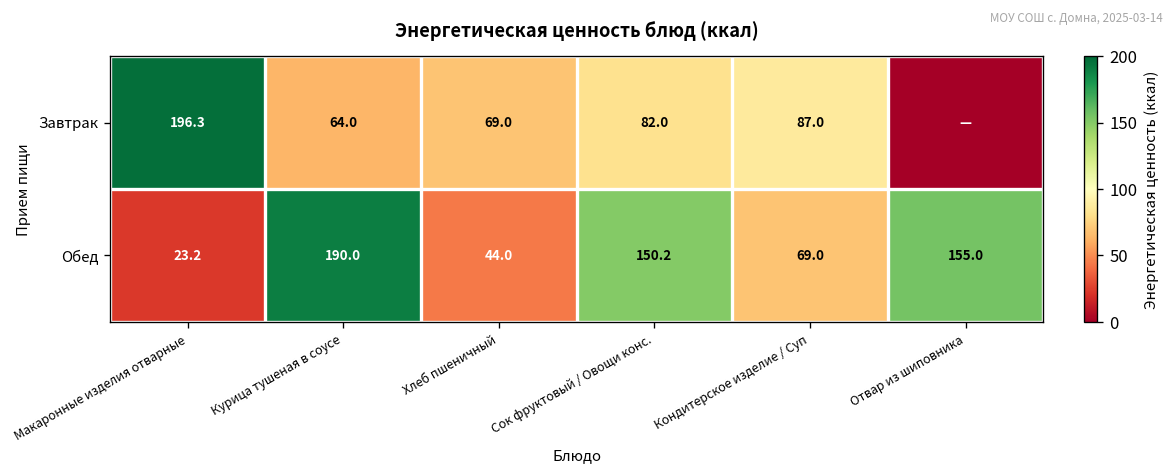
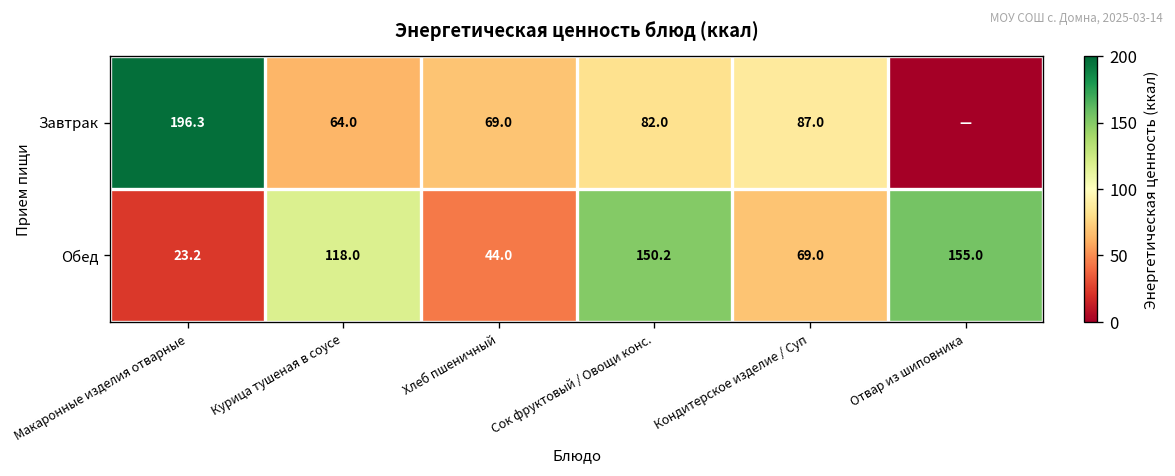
  {
    "Завтрак": {
      "Макаронные изделия отварные": 196.3,
      "Курица тушеная в соусе": 64.0,
      "Хлеб пшеничный": 69.0,
      "Сок фруктовый / Овощи конс.": 82.0,
      "Кондитерское изделие / Суп": 87.0
    },
    "Обед": {
      "Макаронные изделия отварные": 23.2,
-     "Курица тушеная в соусе": 190.0,
+     "Курица тушеная в соусе": 118.0,
      "Хлеб пшеничный": 44.0,
      "Сок фруктовый / Овощи конс.": 150.2,
      "Кондитерское изделие / Суп": 69.0,
      "Отвар из шиповника": 155.0
    }
  }
